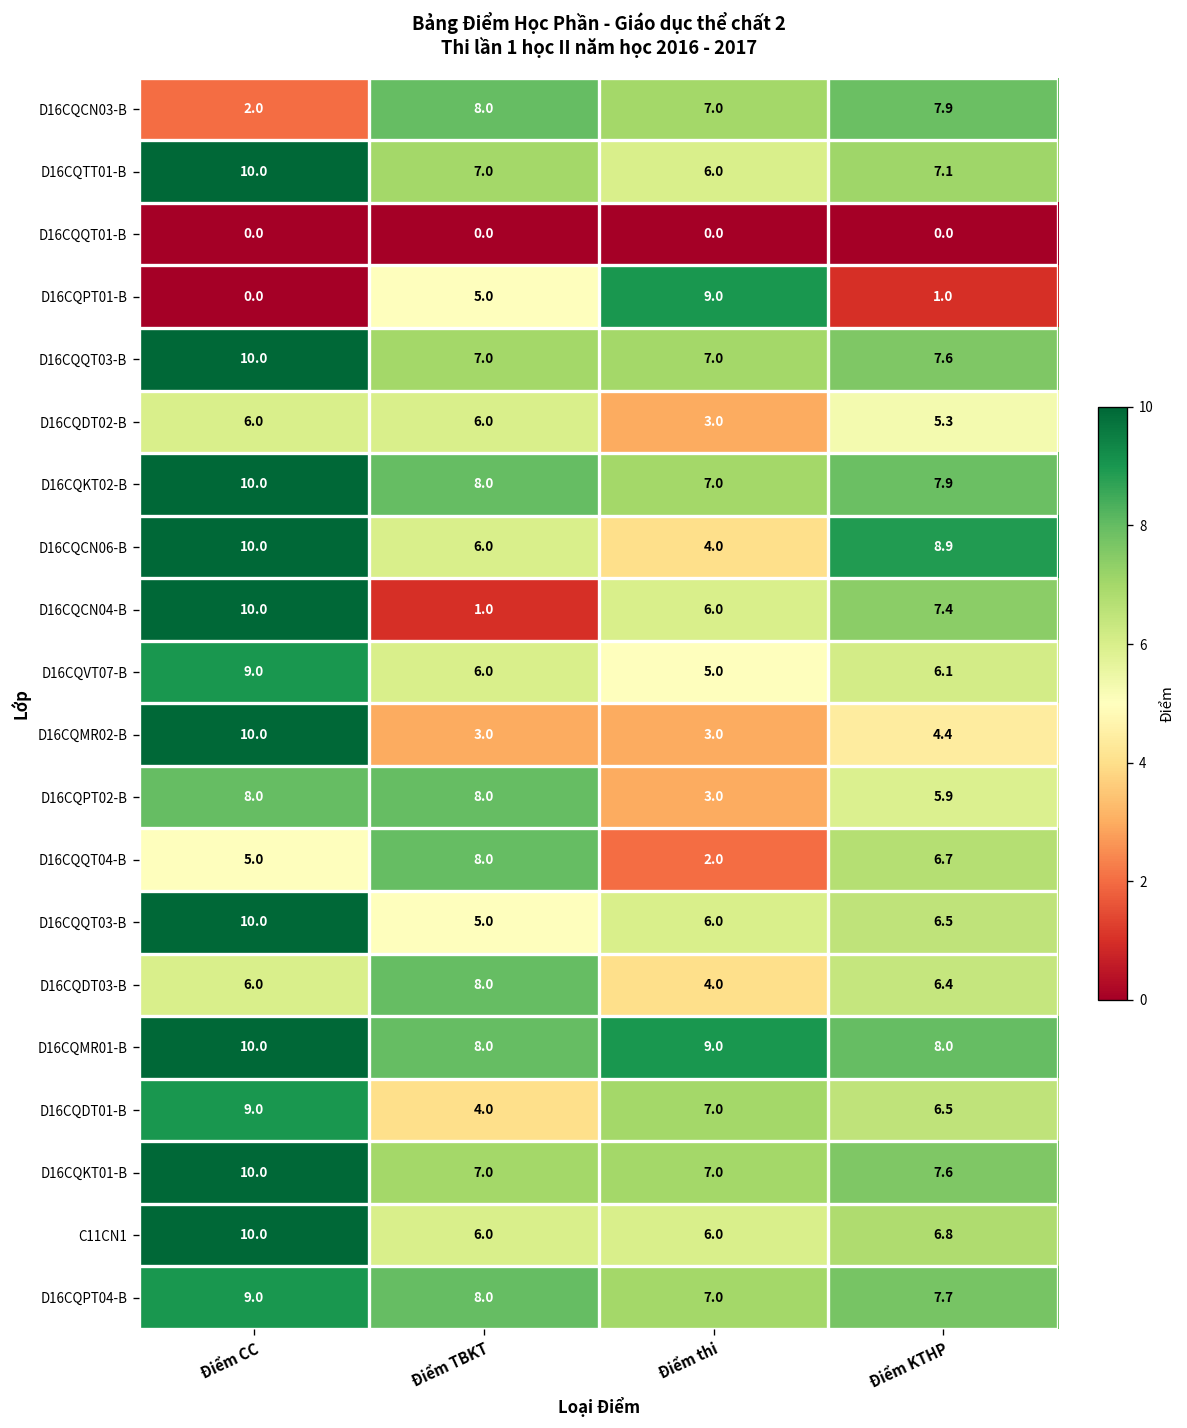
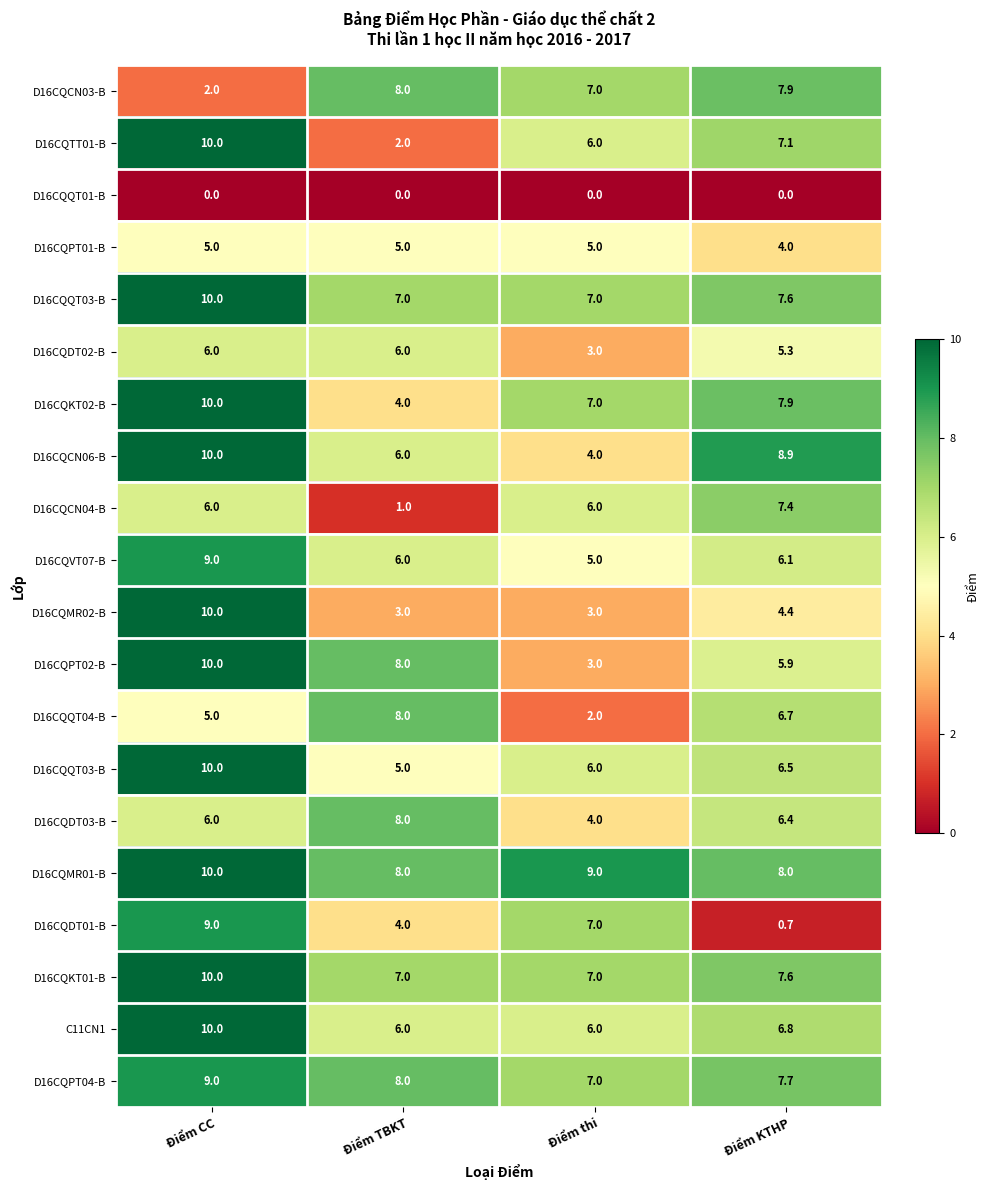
  {
    "D16CQCN03-B": {
      "Điểm CC": 2.0,
      "Điểm TBKT": 8.0,
      "Điểm thi": 7.0,
      "Điểm KTHP": 7.9
    },
    "D16CQTT01-B": {
      "Điểm CC": 10.0,
-     "Điểm TBKT": 7.0,
+     "Điểm TBKT": 2.0,
      "Điểm thi": 6.0,
      "Điểm KTHP": 7.1
    },
    "D16CQQT01-B": {
      "Điểm CC": 0.0,
      "Điểm TBKT": 0.0,
      "Điểm thi": 0.0,
      "Điểm KTHP": 0.0
    },
    "D16CQPT01-B": {
-     "Điểm CC": 0.0,
+     "Điểm CC": 5.0,
      "Điểm TBKT": 5.0,
-     "Điểm thi": 9.0,
-     "Điểm KTHP": 1.0
+     "Điểm thi": 5.0,
+     "Điểm KTHP": 4.0
    },
    "D16CQDT02-B": {
      "Điểm CC": 6.0,
      "Điểm TBKT": 6.0,
      "Điểm thi": 3.0,
      "Điểm KTHP": 5.3
    },
    "D16CQKT02-B": {
      "Điểm CC": 10.0,
-     "Điểm TBKT": 8.0,
+     "Điểm TBKT": 4.0,
      "Điểm thi": 7.0,
      "Điểm KTHP": 7.9
    },
    "D16CQCN06-B": {
      "Điểm CC": 10.0,
      "Điểm TBKT": 6.0,
      "Điểm thi": 4.0,
      "Điểm KTHP": 8.9
    },
    "D16CQCN04-B": {
-     "Điểm CC": 10.0,
+     "Điểm CC": 6.0,
      "Điểm TBKT": 1.0,
      "Điểm thi": 6.0,
      "Điểm KTHP": 7.4
    },
    "D16CQVT07-B": {
      "Điểm CC": 9.0,
      "Điểm TBKT": 6.0,
      "Điểm thi": 5.0,
      "Điểm KTHP": 6.1
    },
    "D16CQMR02-B": {
      "Điểm CC": 10.0,
      "Điểm TBKT": 3.0,
      "Điểm thi": 3.0,
      "Điểm KTHP": 4.4
    },
    "D16CQPT02-B": {
-     "Điểm CC": 8.0,
+     "Điểm CC": 10.0,
      "Điểm TBKT": 8.0,
      "Điểm thi": 3.0,
      "Điểm KTHP": 5.9
    },
    "D16CQQT04-B": {
      "Điểm CC": 5.0,
      "Điểm TBKT": 8.0,
      "Điểm thi": 2.0,
      "Điểm KTHP": 6.7
    },
    "D16CQDT03-B": {
      "Điểm CC": 6.0,
      "Điểm TBKT": 8.0,
      "Điểm thi": 4.0,
      "Điểm KTHP": 6.4
    },
    "D16CQMR01-B": {
      "Điểm CC": 10.0,
      "Điểm TBKT": 8.0,
      "Điểm thi": 9.0,
      "Điểm KTHP": 8.0
    },
    "D16CQDT01-B": {
      "Điểm CC": 9.0,
      "Điểm TBKT": 4.0,
      "Điểm thi": 7.0,
-     "Điểm KTHP": 6.5
+     "Điểm KTHP": 0.7
    },
    "D16CQKT01-B": {
      "Điểm CC": 10.0,
      "Điểm TBKT": 7.0,
      "Điểm thi": 7.0,
      "Điểm KTHP": 7.6
    },
    "C11CN1": {
      "Điểm CC": 10.0,
      "Điểm TBKT": 6.0,
      "Điểm thi": 6.0,
      "Điểm KTHP": 6.8
    },
    "D16CQPT04-B": {
      "Điểm CC": 9.0,
      "Điểm TBKT": 8.0,
      "Điểm thi": 7.0,
      "Điểm KTHP": 7.7
    }
  }
